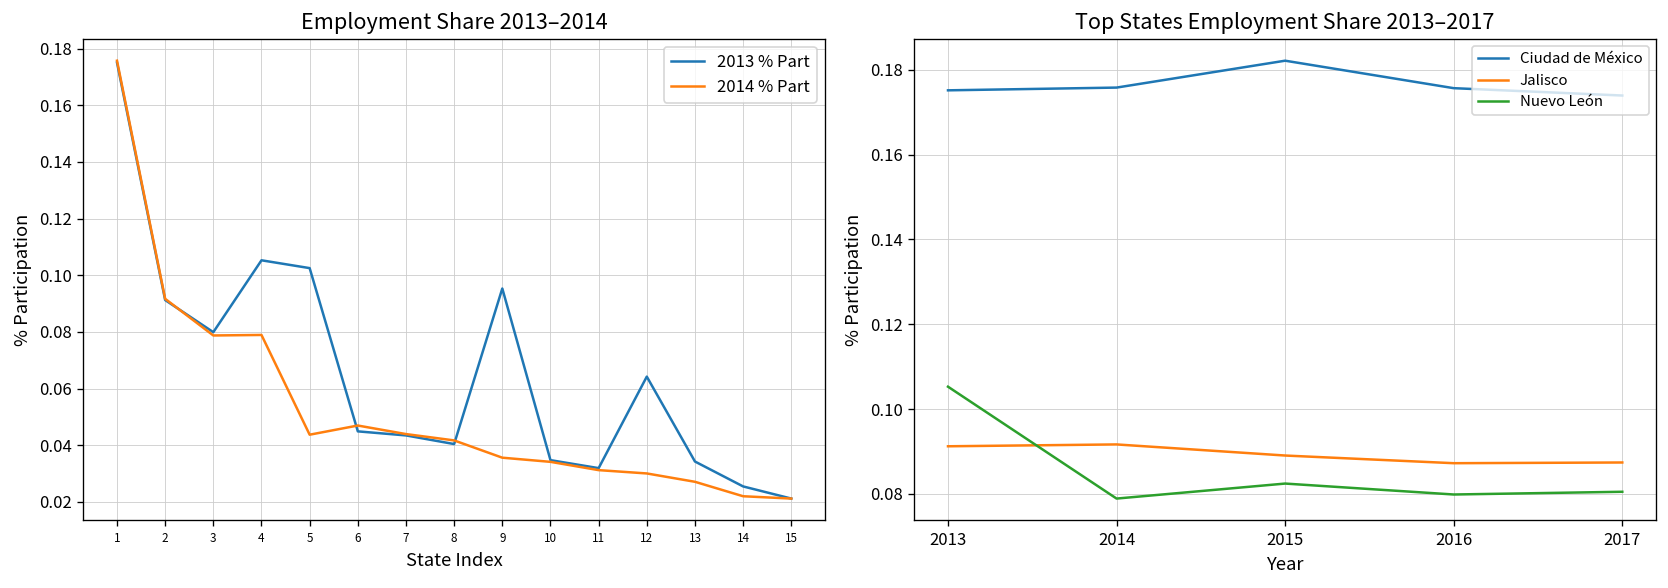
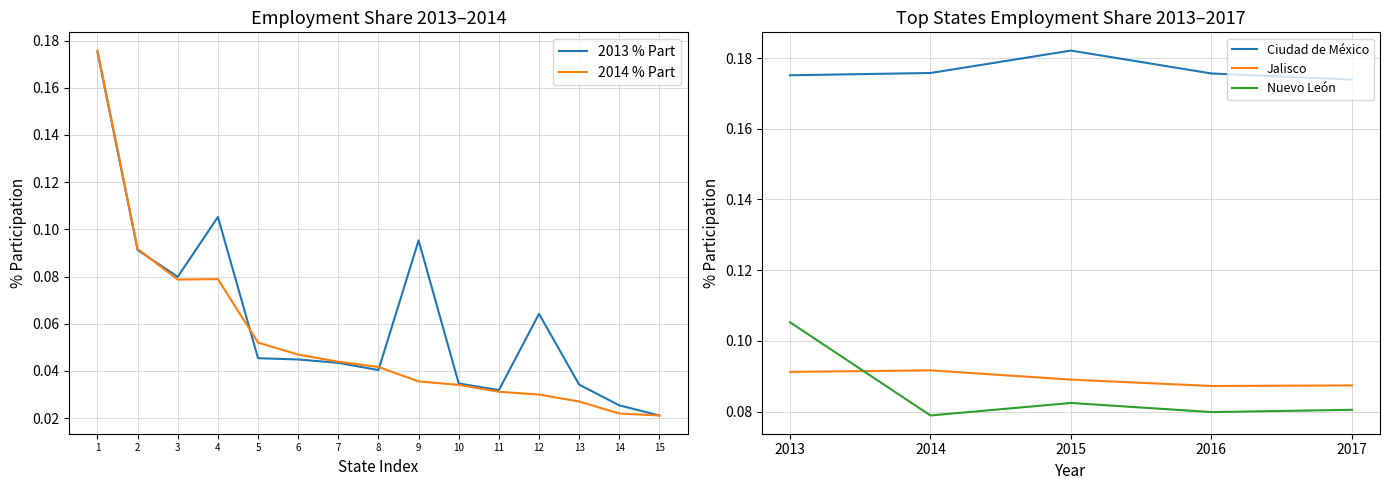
  {
    "Employment Share 2013–2014": {
      "2013 % Part": {
        "3": 0.080,
        "4": 0.105,
-       "5": 0.103,
+       "5": 0.045,
        "6": 0.045,
        "8": 0.040,
        "9": 0.095,
        "12": 0.064,
        "13": 0.034,
        "14": 0.025
      },
      "2014 % Part": {
        "3": 0.079,
        "4": 0.079,
-       "5": 0.044,
+       "5": 0.052,
        "6": 0.047,
        "8": 0.042,
        "9": 0.036,
        "12": 0.030,
        "13": 0.027,
        "14": 0.022
      }
    },
    "Top States Employment Share 2013–2017": {
      "Ciudad de México": {
        "2013": 0.175,
        "2014": 0.176,
        "2015": 0.182,
        "2016": 0.176
      },
      "Jalisco": {
        "2013": 0.091,
        "2014": 0.092,
        "2015": 0.089,
        "2016": 0.087,
        "2017": 0.087
      },
      "Nuevo León": {
        "2013": 0.105,
        "2014": 0.079,
        "2015": 0.082,
        "2016": 0.080,
        "2017": 0.081
      }
    }
  }
